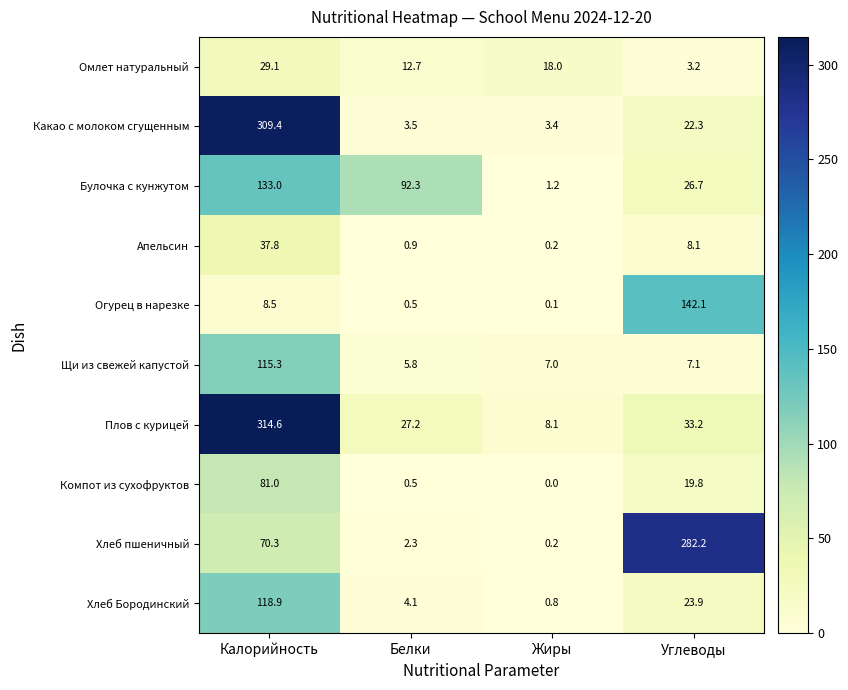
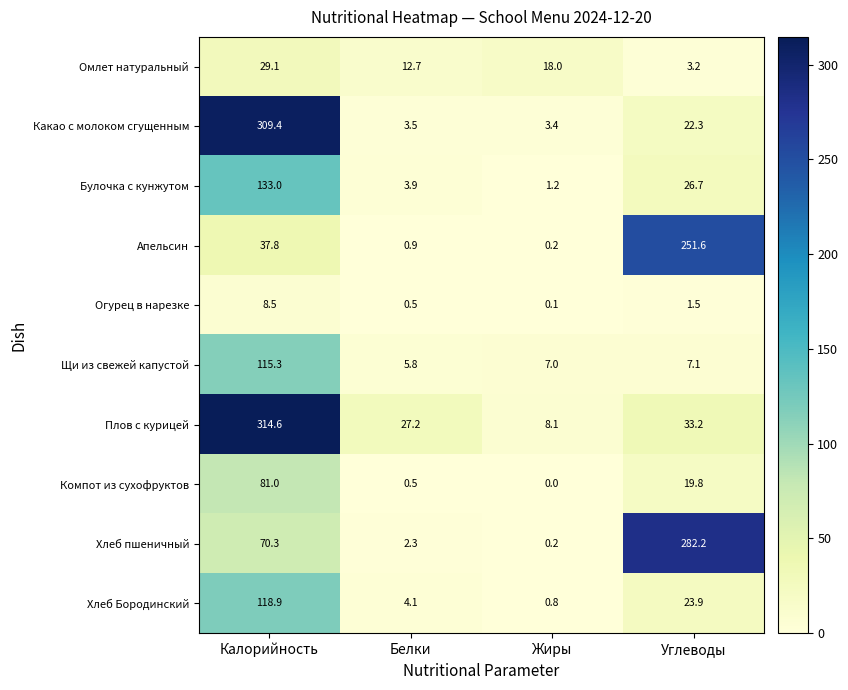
  {
    "Омлет натуральный": {
      "Калорийность": 29.1,
      "Белки": 12.7,
      "Жиры": 18.0,
      "Углеводы": 3.2
    },
    "Какао с молоком сгущенным": {
      "Калорийность": 309.4,
      "Белки": 3.5,
      "Жиры": 3.4,
      "Углеводы": 22.3
    },
    "Булочка с кунжутом": {
      "Калорийность": 133.0,
-     "Белки": 92.3,
+     "Белки": 3.9,
      "Жиры": 1.2,
      "Углеводы": 26.7
    },
    "Апельсин": {
      "Калорийность": 37.8,
      "Белки": 0.9,
      "Жиры": 0.2,
-     "Углеводы": 8.1
+     "Углеводы": 251.6
    },
    "Огурец в нарезке": {
      "Калорийность": 8.5,
      "Белки": 0.5,
      "Жиры": 0.1,
-     "Углеводы": 142.1
+     "Углеводы": 1.5
    },
    "Щи из свежей капустой": {
      "Калорийность": 115.3,
      "Белки": 5.8,
      "Жиры": 7.0,
      "Углеводы": 7.1
    },
    "Плов с курицей": {
      "Калорийность": 314.6,
      "Белки": 27.2,
      "Жиры": 8.1,
      "Углеводы": 33.2
    },
    "Компот из сухофруктов": {
      "Калорийность": 81.0,
      "Белки": 0.5,
      "Жиры": 0.0,
      "Углеводы": 19.8
    },
    "Хлеб пшеничный": {
      "Калорийность": 70.3,
      "Белки": 2.3,
      "Жиры": 0.2,
      "Углеводы": 282.2
    },
    "Хлеб Бородинский": {
      "Калорийность": 118.9,
      "Белки": 4.1,
      "Жиры": 0.8,
      "Углеводы": 23.9
    }
  }
